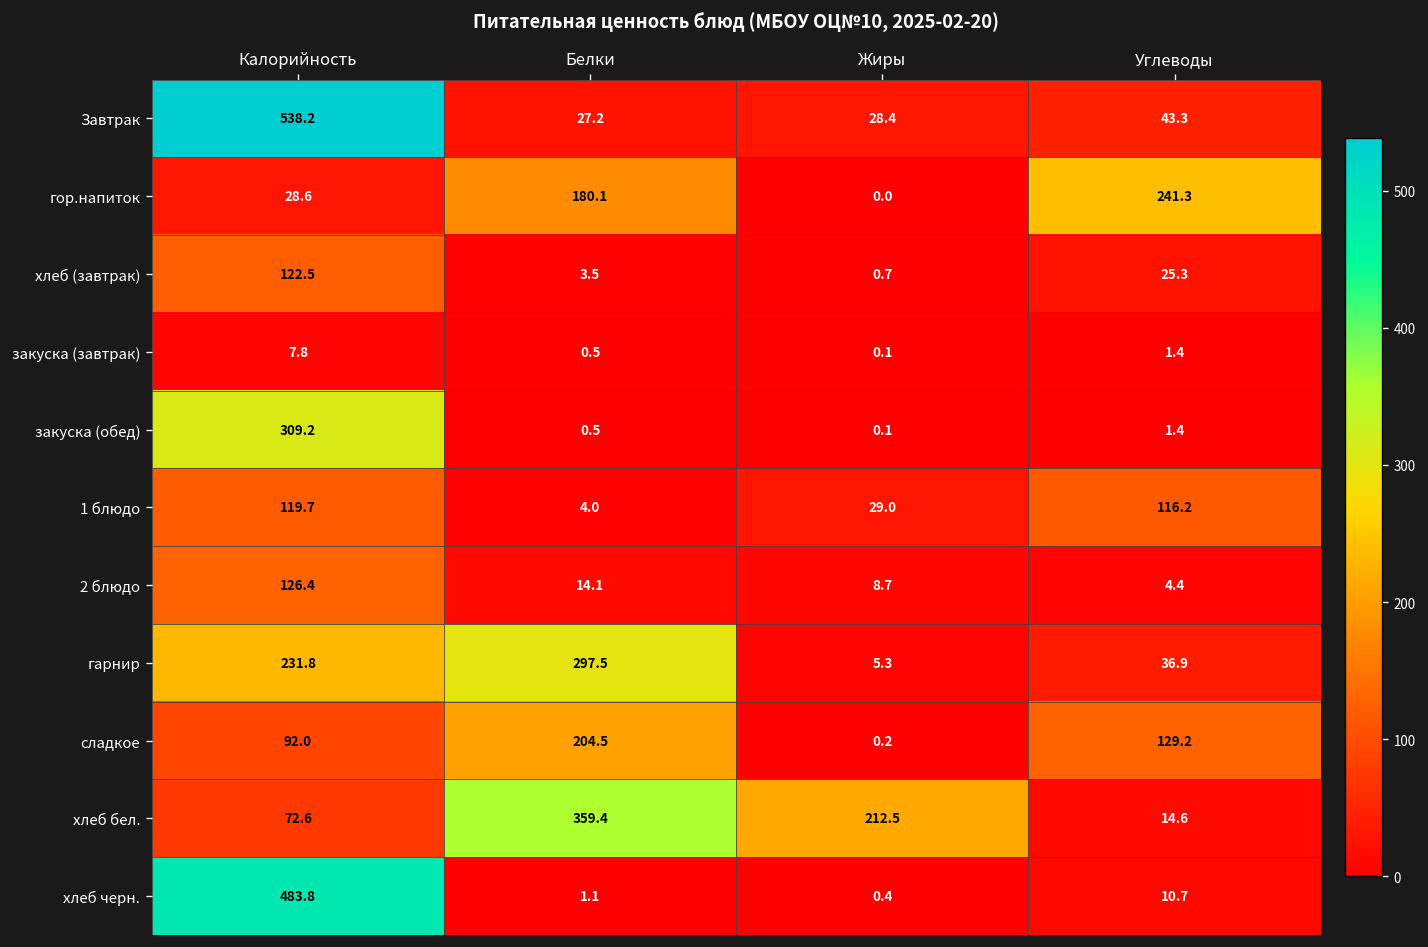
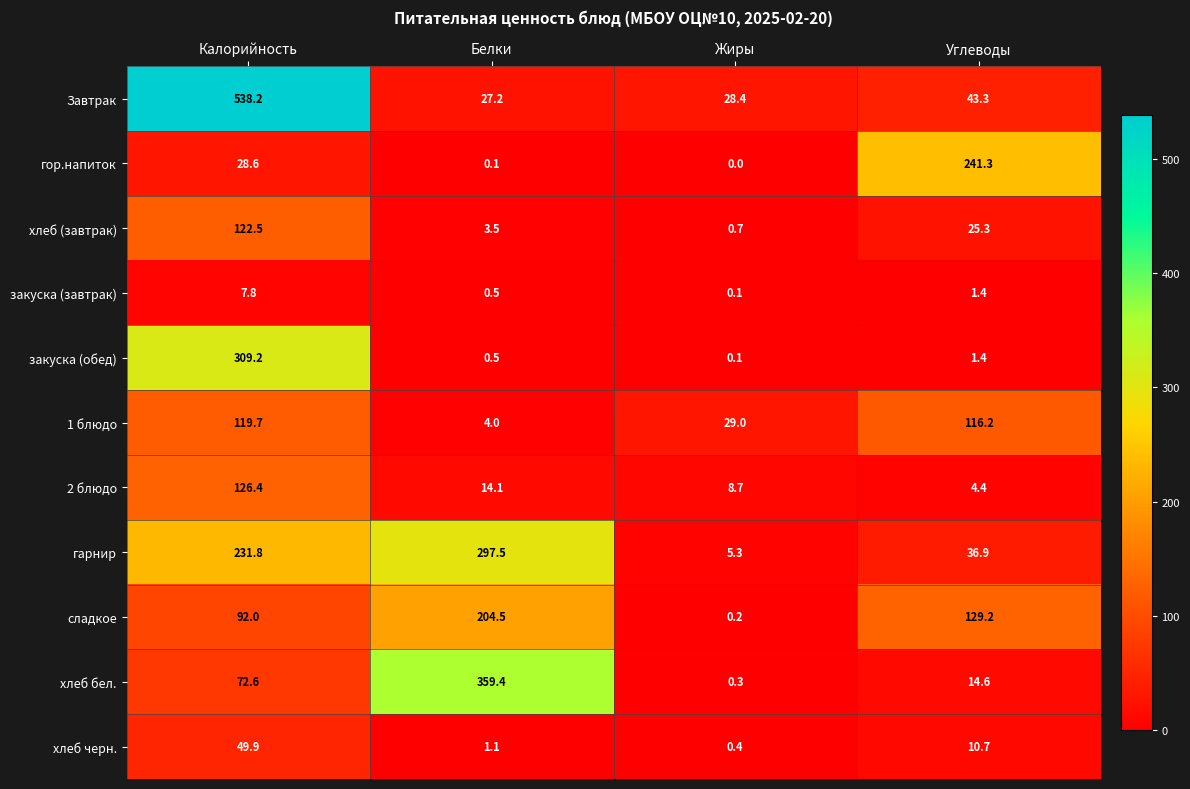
  {
    "Завтрак": {
      "Калорийность": 538.2,
      "Белки": 27.2,
      "Жиры": 28.4,
      "Углеводы": 43.3
    },
    "гор.напиток": {
      "Калорийность": 28.6,
-     "Белки": 180.1,
+     "Белки": 0.1,
      "Жиры": 0.0,
      "Углеводы": 241.3
    },
    "хлеб (завтрак)": {
      "Калорийность": 122.5,
      "Белки": 3.5,
      "Жиры": 0.7,
      "Углеводы": 25.3
    },
    "закуска (завтрак)": {
      "Калорийность": 7.8,
      "Белки": 0.5,
      "Жиры": 0.1,
      "Углеводы": 1.4
    },
    "закуска (обед)": {
      "Калорийность": 309.2,
      "Белки": 0.5,
      "Жиры": 0.1,
      "Углеводы": 1.4
    },
    "1 блюдо": {
      "Калорийность": 119.7,
      "Белки": 4.0,
      "Жиры": 29.0,
      "Углеводы": 116.2
    },
    "2 блюдо": {
      "Калорийность": 126.4,
      "Белки": 14.1,
      "Жиры": 8.7,
      "Углеводы": 4.4
    },
    "гарнир": {
      "Калорийность": 231.8,
      "Белки": 297.5,
      "Жиры": 5.3,
      "Углеводы": 36.9
    },
    "сладкое": {
      "Калорийность": 92.0,
      "Белки": 204.5,
      "Жиры": 0.2,
      "Углеводы": 129.2
    },
    "хлеб бел.": {
      "Калорийность": 72.6,
      "Белки": 359.4,
-     "Жиры": 212.5,
+     "Жиры": 0.3,
      "Углеводы": 14.6
    },
    "хлеб черн.": {
-     "Калорийность": 483.8,
+     "Калорийность": 49.9,
      "Белки": 1.1,
      "Жиры": 0.4,
      "Углеводы": 10.7
    }
  }
